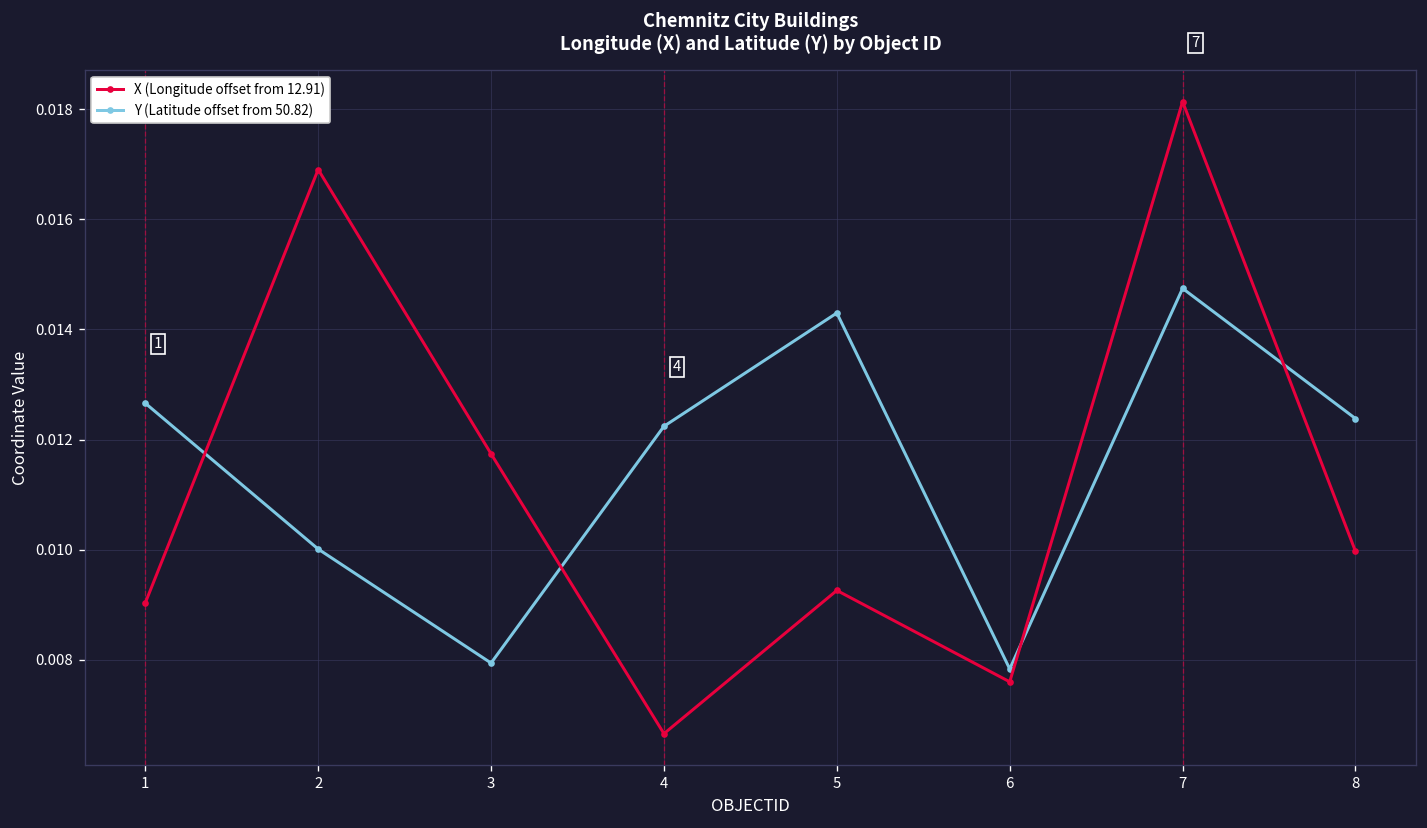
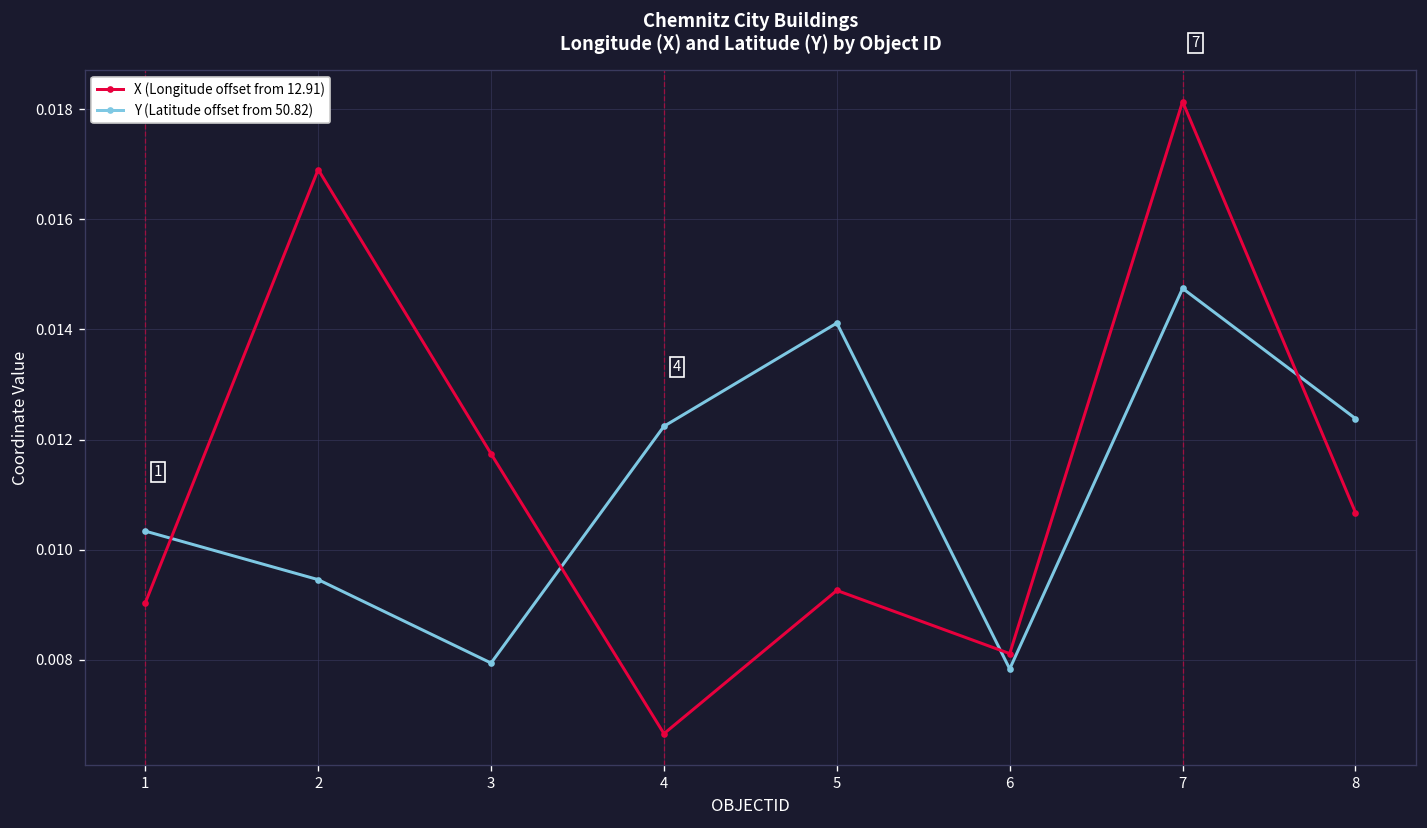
  {
    "X (Longitude offset from 12.91)": {
      "1": 0.0090,
      "2": 0.0169,
      "3": 0.0117,
      "4": 0.0067,
      "5": 0.0093,
-     "6": 0.0076,
+     "6": 0.0081,
      "7": 0.0181,
-     "8": 0.0100
+     "8": 0.0107
    },
    "Y (Latitude offset from 50.82)": {
-     "1": 0.0127,
-     "2": 0.0100,
+     "1": 0.0103,
+     "2": 0.0095,
      "3": 0.0079,
      "4": 0.0122,
-     "5": 0.0143,
+     "5": 0.0141,
      "6": 0.0078,
      "7": 0.0147,
      "8": 0.0124
    }
  }
